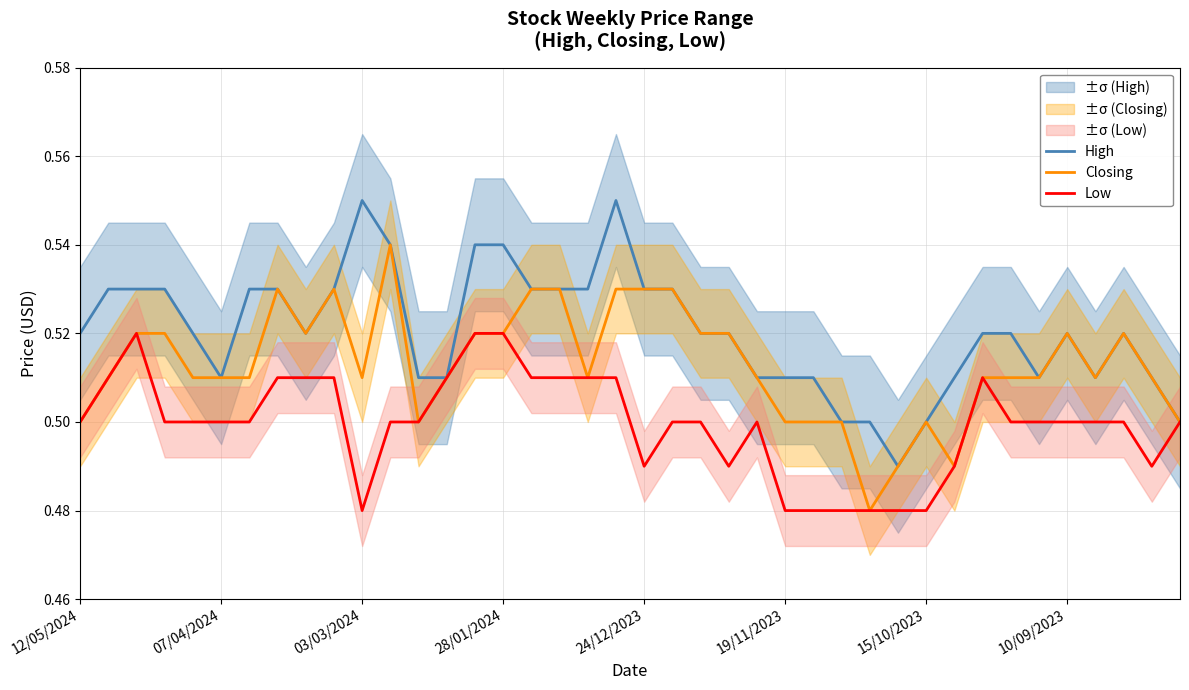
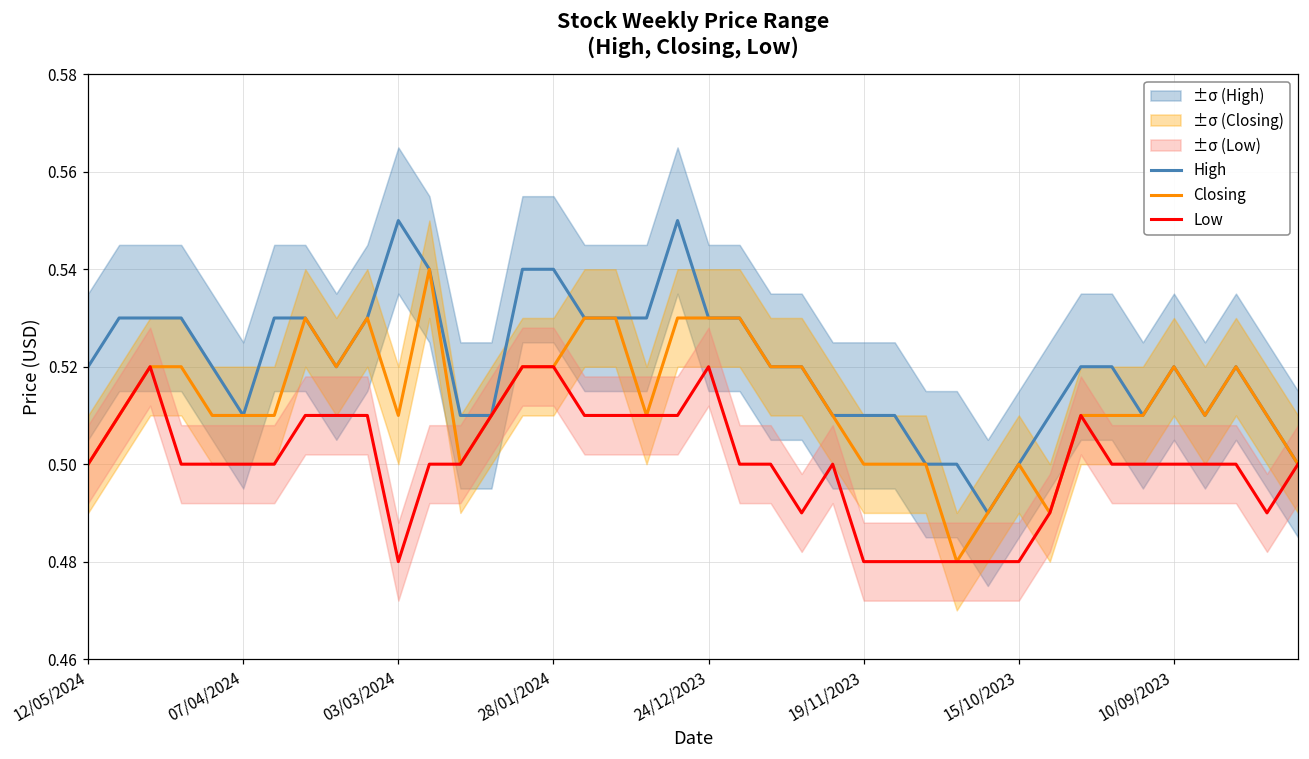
  {
    "Low": {
      "07/04/2024": 0.50,
      "03/03/2024": 0.48,
-     "24/12/2023": 0.49,
+     "24/12/2023": 0.52,
      "19/11/2023": 0.48,
      "15/10/2023": 0.48,
      "10/09/2023": 0.50
    }
  }
